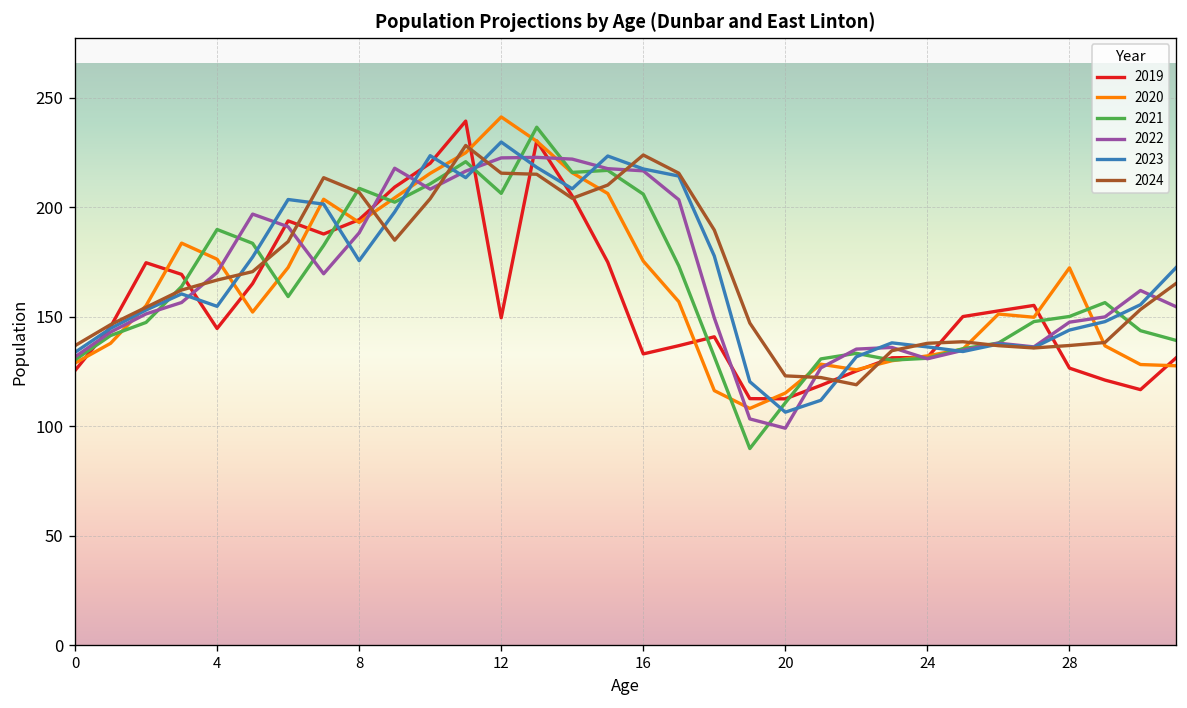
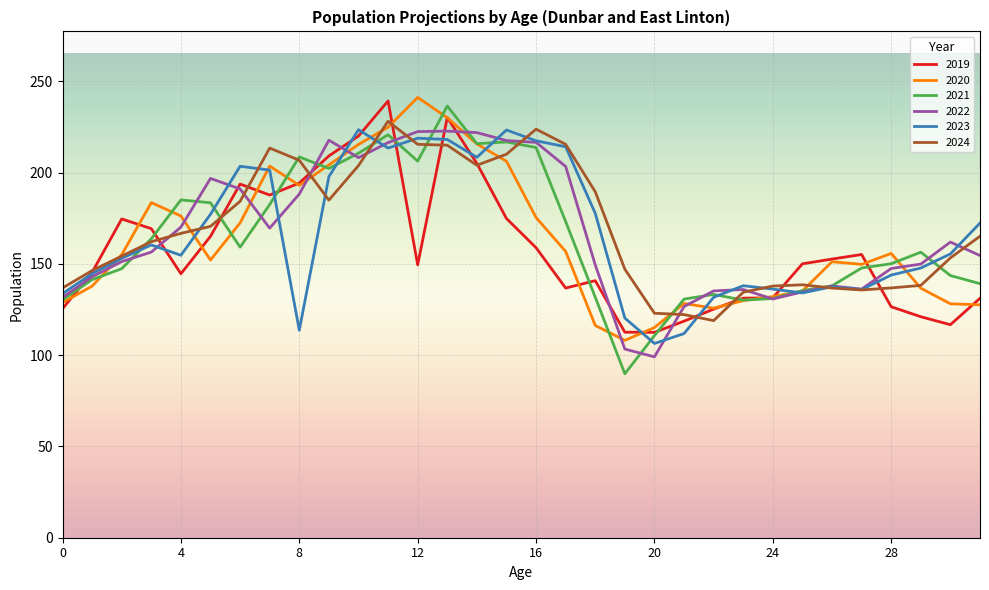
  {
    "2019": {
      "0": 125,
      "4": 145,
      "12": 149,
-     "16": 133,
+     "16": 159,
      "20": 113,
      "28": 127
    },
    "2020": {
      "0": 129,
      "4": 176,
      "12": 241,
      "16": 175,
      "20": 115,
-     "28": 172
+     "28": 156
    },
    "2021": {
-     "4": 190,
+     "4": 185,
      "8": 209,
      "12": 206,
-     "16": 206,
+     "16": 214,
      "20": 111,
      "28": 150
    },
    "2022": {
      "4": 170,
      "8": 188,
      "12": 223,
      "20": 99,
      "28": 148
    },
    "2023": {
      "0": 134,
      "4": 155,
-     "8": 176,
-     "12": 230,
+     "8": 114,
+     "12": 219,
      "20": 106,
      "24": 136,
      "28": 144
    },
    "2024": {
      "0": 137,
      "4": 167,
      "8": 207,
      "12": 216,
      "16": 224,
      "20": 123,
      "24": 138,
      "28": 137
    }
  }
